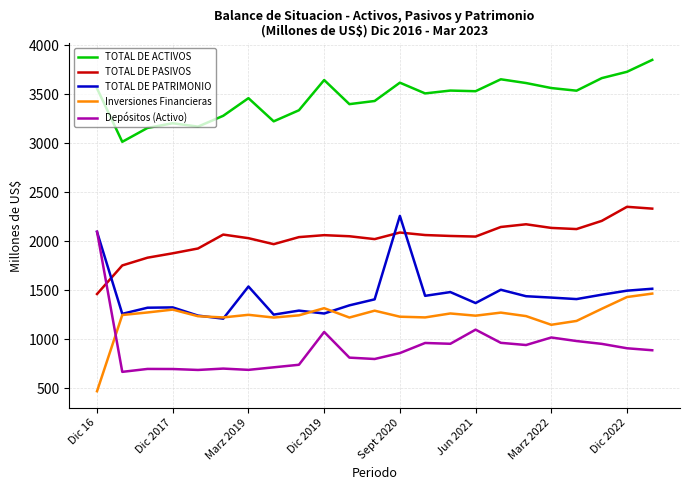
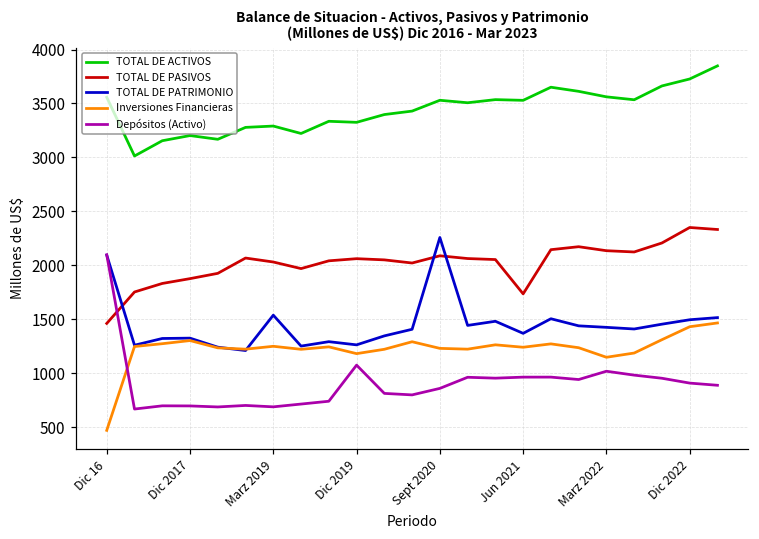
  {
    "TOTAL DE ACTIVOS": {
-     "Marz 2019": 3500,
-     "Dic 2019": 3600,
-     "Sept 2020": 3600,
+     "Marz 2019": 3300,
+     "Dic 2019": 3300,
+     "Sept 2020": 3500,
      "Jun 2021": 3500,
      "Marz 2022": 3600,
      "Dic 2022": 3700
    },
    "TOTAL DE PASIVOS": {
      "Dic 16": 1500,
      "Dic 2017": 1900,
      "Marz 2019": 2000,
      "Dic 2019": 2100,
      "Sept 2020": 2100,
-     "Jun 2021": 2000,
+     "Jun 2021": 1700,
      "Marz 2022": 2100,
      "Dic 2022": 2400
    },
    "TOTAL DE PATRIMONIO": {
      "Marz 2019": 1500,
      "Dic 2019": 1300,
      "Sept 2020": 2300,
      "Jun 2021": 1400,
      "Marz 2022": 1400,
      "Dic 2022": 1500
    },
    "Inversiones Financieras": {
      "Dic 16": 500,
      "Marz 2019": 1300,
-     "Dic 2019": 1300,
+     "Dic 2019": 1200,
      "Sept 2020": 1200,
      "Jun 2021": 1200,
      "Marz 2022": 1100,
      "Dic 2022": 1400
    },
    "Depósitos (Activo)": {
      "Dic 2017": 700,
      "Marz 2019": 700,
      "Dic 2019": 1100,
      "Sept 2020": 900,
-     "Jun 2021": 1100,
+     "Jun 2021": 1000,
      "Marz 2022": 1000,
      "Dic 2022": 900
    }
  }
